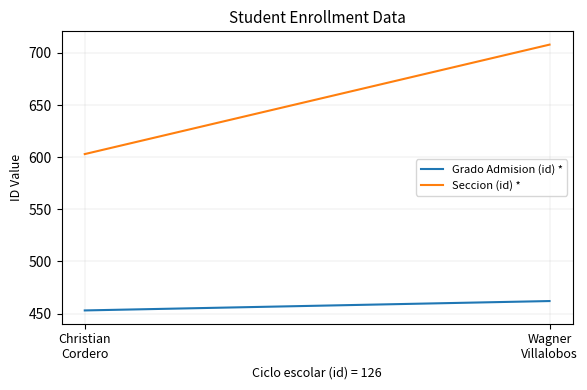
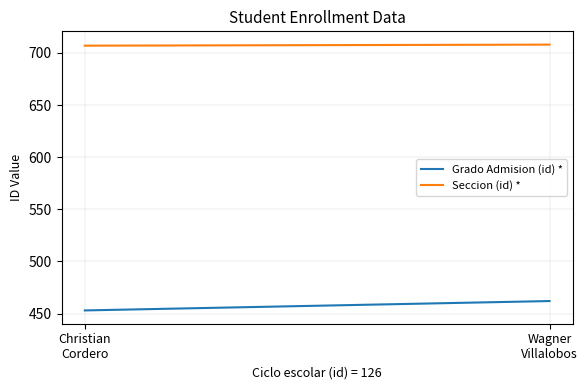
  {
    "Grado Admision (id) *": {
      "Christian Cordero": 453,
      "Wagner Villalobos": 462
    },
    "Seccion (id) *": {
-     "Christian Cordero": 603,
+     "Christian Cordero": 707,
      "Wagner Villalobos": 708
    }
  }
